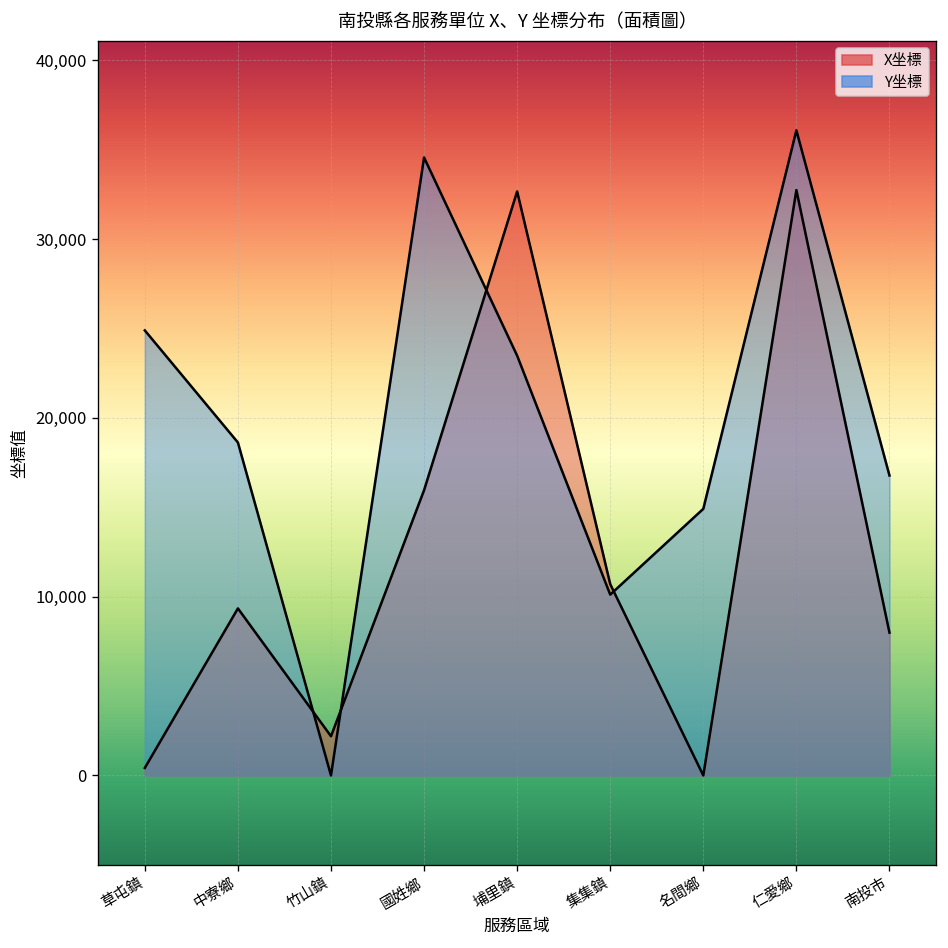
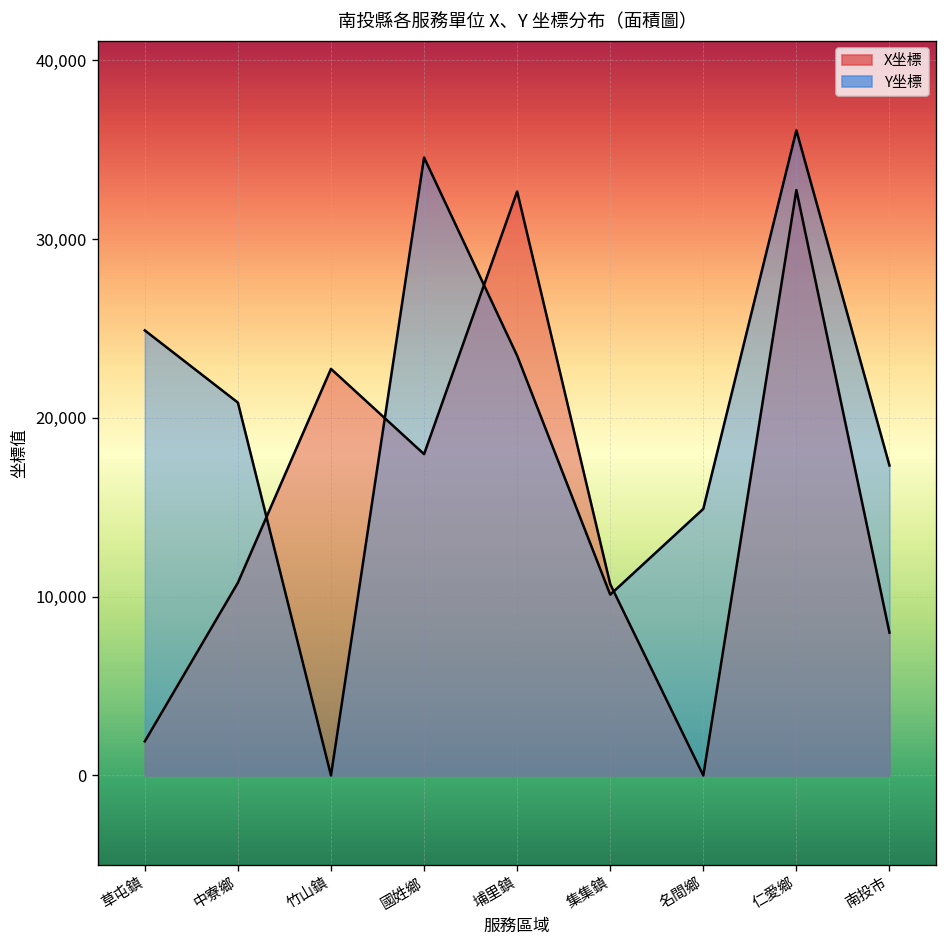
  {
    "X坐標": {
-     "草屯鎮": "400",
-     "中寮鄉": "9,300",
-     "竹山鎮": "2,200",
-     "國姓鄉": "16,000",
+     "草屯鎮": "1,900",
+     "中寮鄉": "10,800",
+     "竹山鎮": "22,700",
+     "國姓鄉": "18,000",
      "埔里鎮": "32,700",
      "集集鎮": "10,700",
      "名間鄉": "0",
      "仁愛鄉": "32,700",
      "南投市": "8,000"
    },
    "Y坐標": {
      "草屯鎮": "24,900",
-     "中寮鄉": "18,600",
+     "中寮鄉": "20,900",
      "竹山鎮": "0",
      "國姓鄉": "34,600",
      "埔里鎮": "23,500",
      "集集鎮": "10,100",
      "名間鄉": "14,900",
      "仁愛鄉": "36,100",
-     "南投市": "16,800"
+     "南投市": "17,300"
    }
  }
